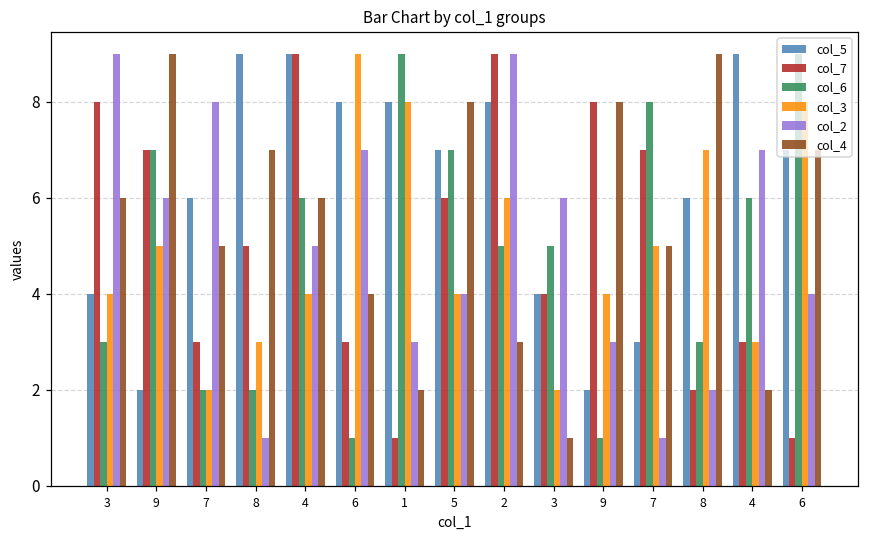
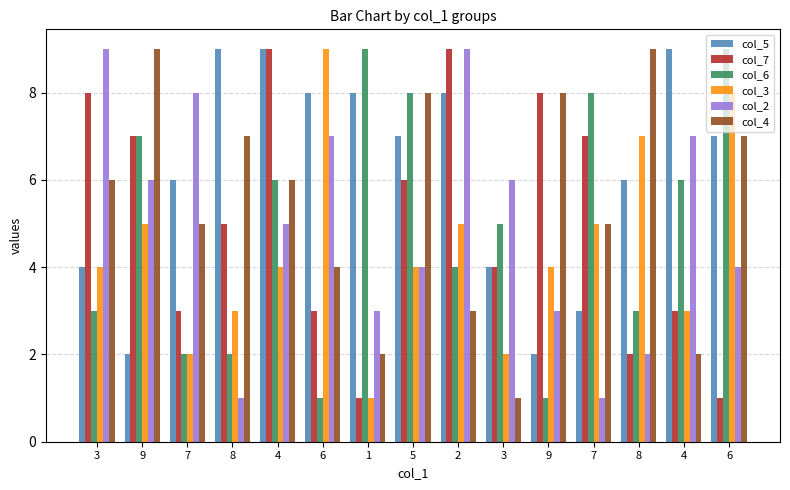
  {
    "col_5": {
      "1": 8,
      "5": 7,
      "2": 8
    },
    "col_6": {
      "1": 9,
-     "5": 7,
-     "2": 5
+     "5": 8,
+     "2": 4
    },
    "col_3": {
-     "1": 8,
+     "1": 1,
      "5": 4,
-     "2": 6
+     "2": 5
    },
    "col_2": {
      "1": 3,
      "5": 4,
      "2": 9
    }
  }
